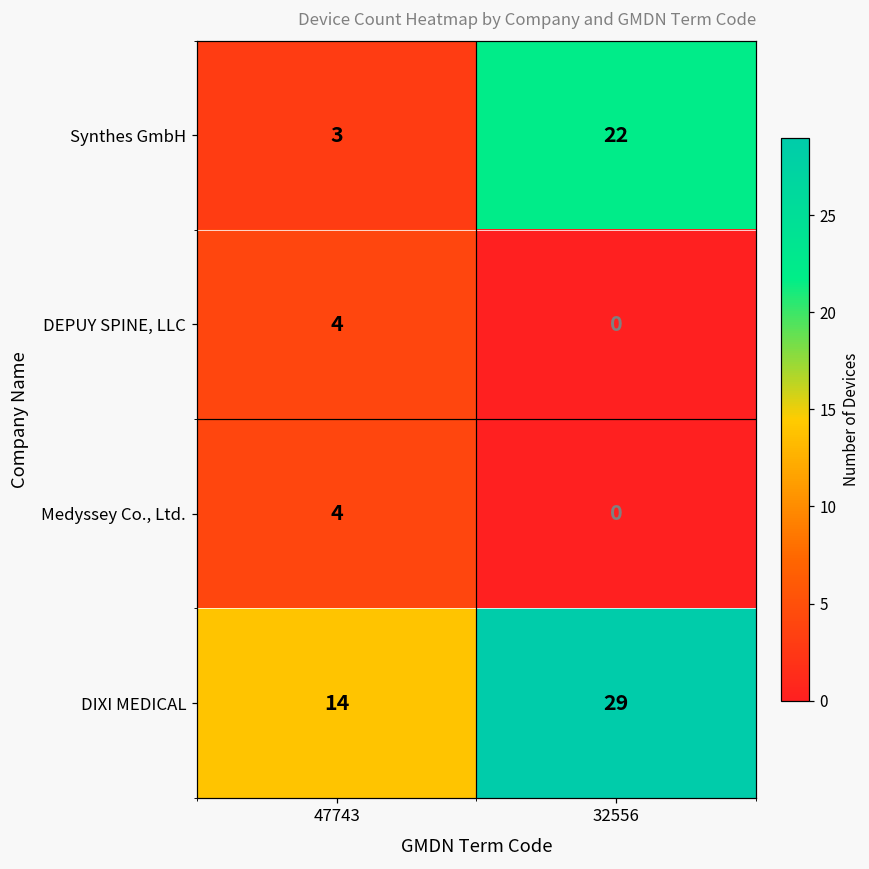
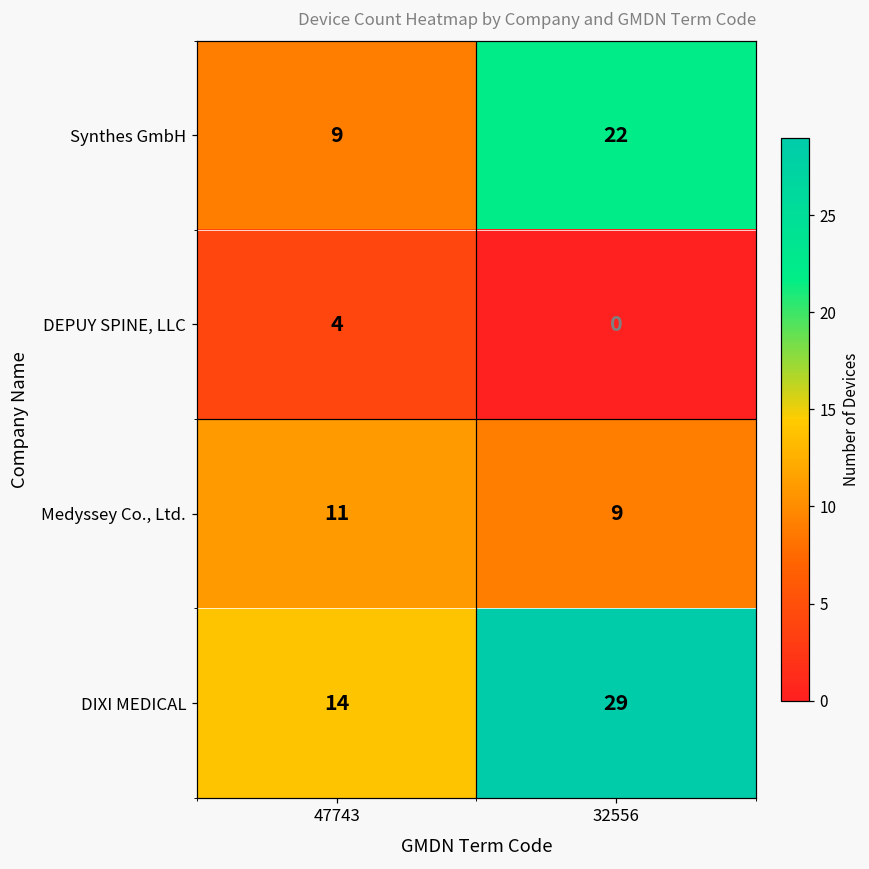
  {
    "Synthes GmbH": {
-     "47743": 3,
+     "47743": 9,
      "32556": 22
    },
    "DEPUY SPINE, LLC": {
      "47743": 4,
      "32556": 0
    },
    "Medyssey Co., Ltd.": {
-     "47743": 4,
-     "32556": 0
+     "47743": 11,
+     "32556": 9
    },
    "DIXI MEDICAL": {
      "47743": 14,
      "32556": 29
    }
  }
